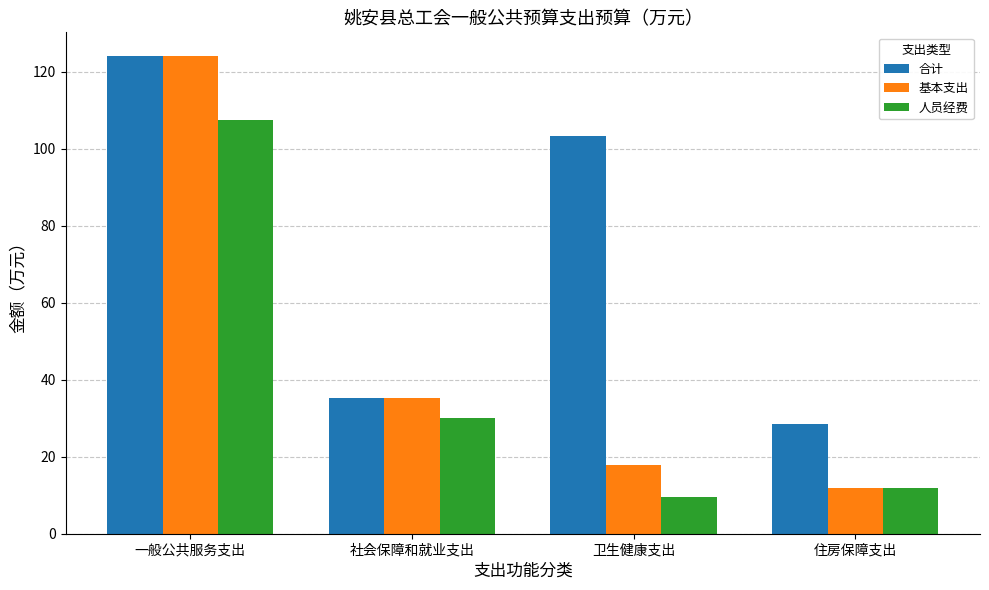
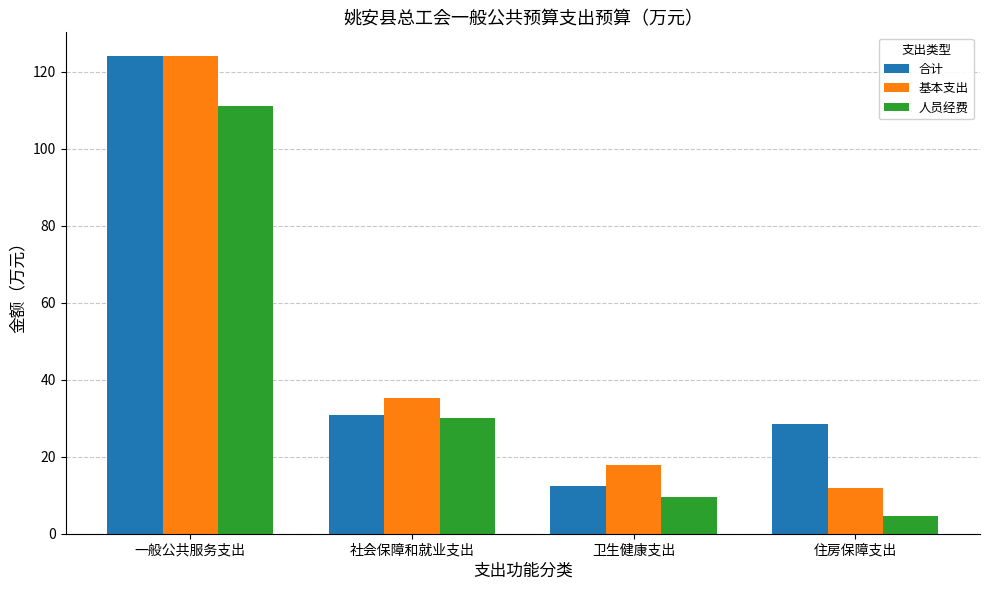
  {
    "合计": {
      "一般公共服务支出": 124,
-     "社会保障和就业支出": 35,
-     "卫生健康支出": 103,
+     "社会保障和就业支出": 31,
+     "卫生健康支出": 13,
      "住房保障支出": 29
    },
    "基本支出": {
      "一般公共服务支出": 124,
      "社会保障和就业支出": 35,
      "卫生健康支出": 18,
      "住房保障支出": 12
    },
    "人员经费": {
-     "一般公共服务支出": 108,
+     "一般公共服务支出": 111,
      "社会保障和就业支出": 30,
      "卫生健康支出": 10,
-     "住房保障支出": 12
+     "住房保障支出": 5
    }
  }
